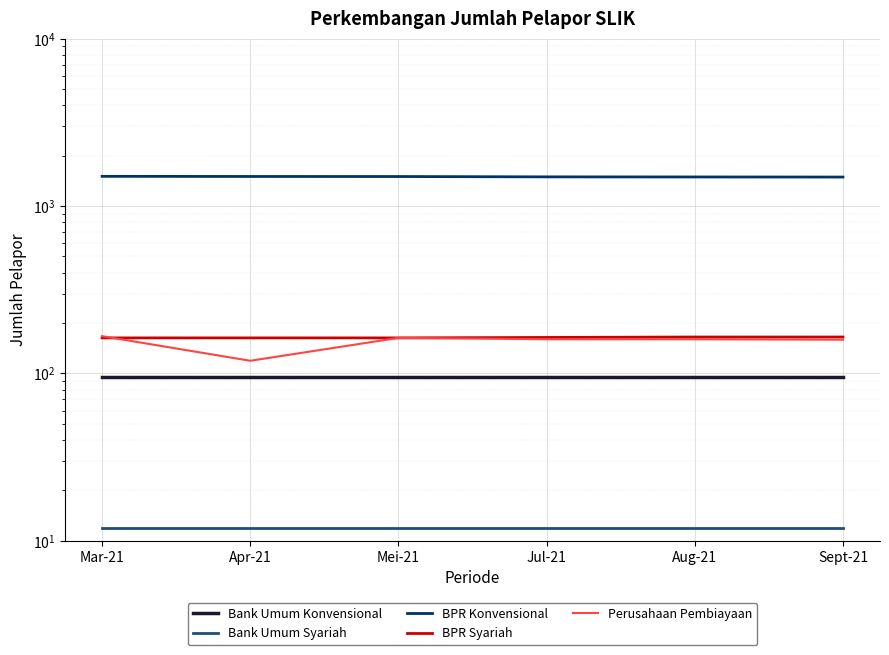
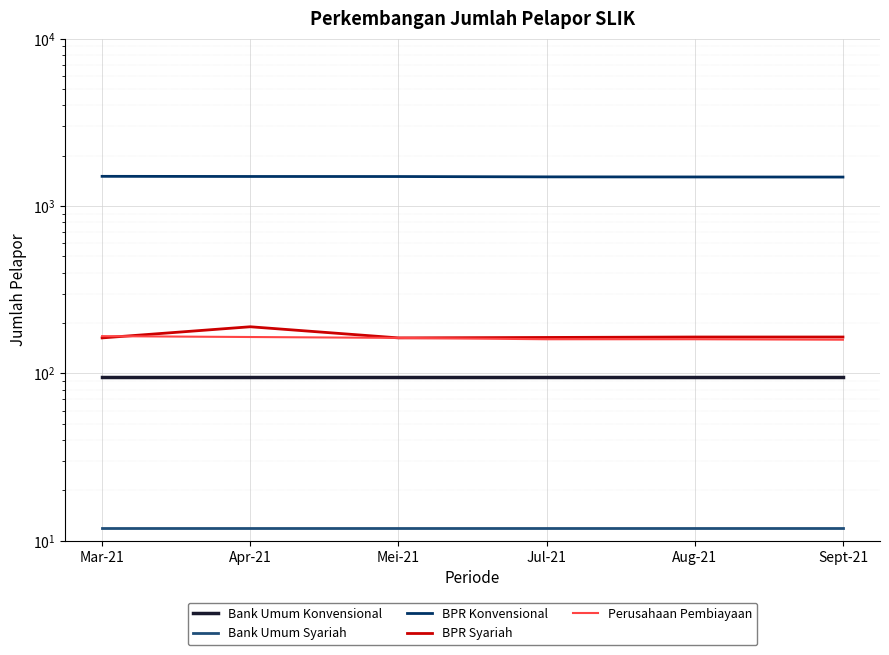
  {
    "Bank Umum Konvensional": {
      "Mar-21": 100,
      "Apr-21": 100,
      "Mei-21": 100,
      "Jul-21": 100,
      "Aug-21": 100,
      "Sept-21": 100
    },
    "BPR Syariah": {
-     "Apr-21": 160,
+     "Apr-21": 190,
      "Sept-21": 170
    },
    "Perusahaan Pembiayaan": {
-     "Apr-21": 120,
+     "Apr-21": 170,
      "Sept-21": 160
    }
  }
